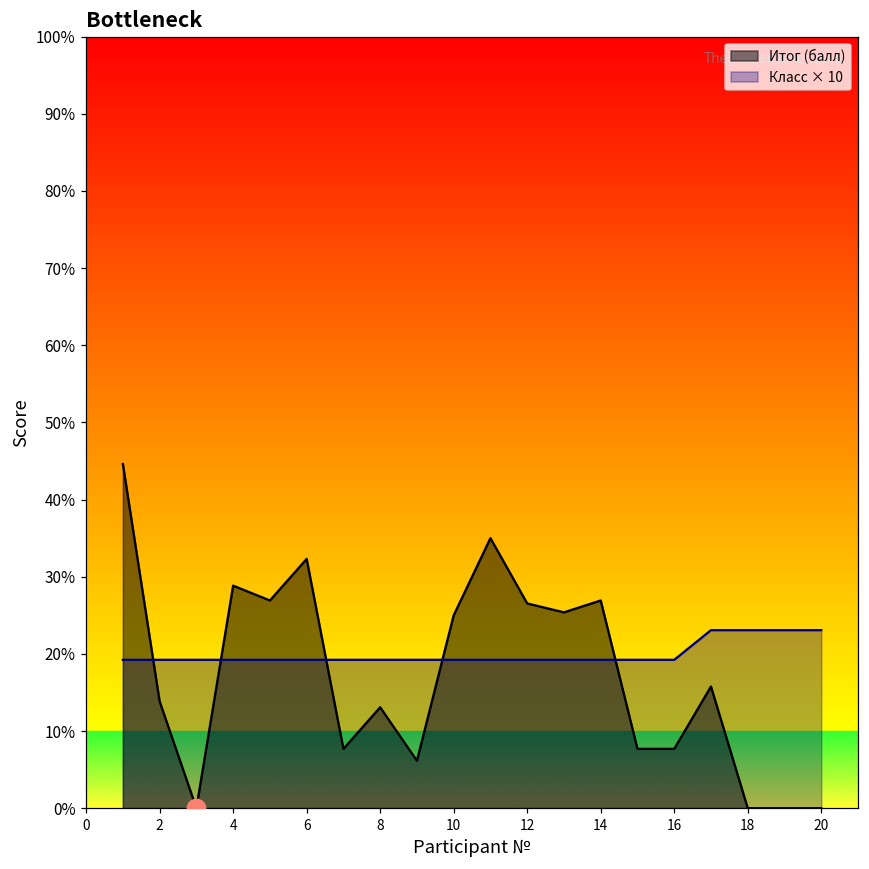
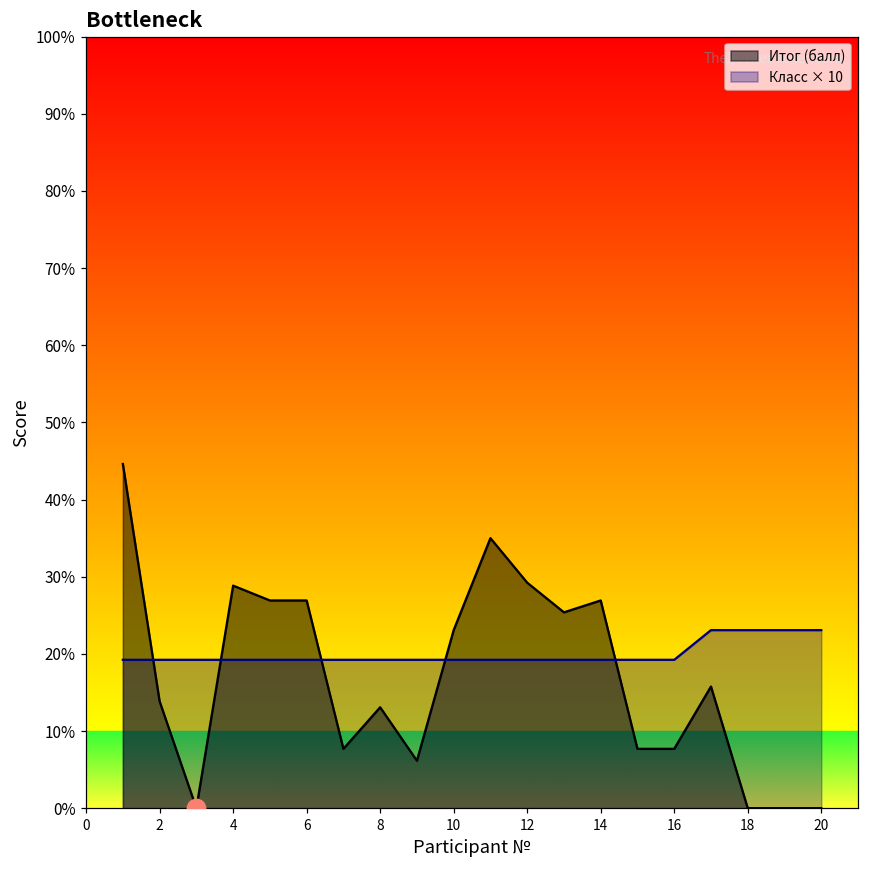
  {
    "Итог (балл)": {
      "2": "14%",
      "4": "29%",
-     "6": "32%",
+     "6": "27%",
      "8": "13%",
-     "10": "25%",
-     "12": "27%",
+     "10": "23%",
+     "12": "29%",
      "14": "27%",
      "16": "8%",
      "18": "0%",
      "20": "0%"
    },
    "Класс × 10": {
      "2": "19%",
      "4": "19%",
      "6": "19%",
      "8": "19%",
      "10": "19%",
      "12": "19%",
      "14": "19%",
      "16": "19%",
      "18": "23%",
      "20": "23%"
    }
  }
